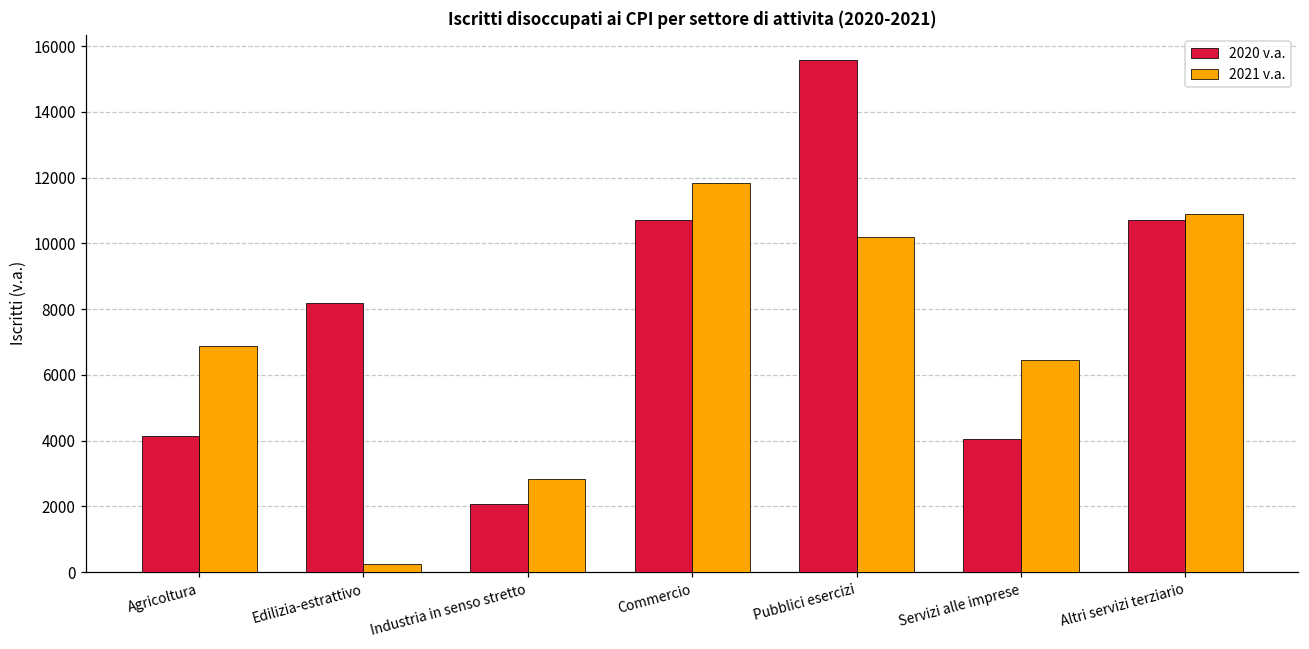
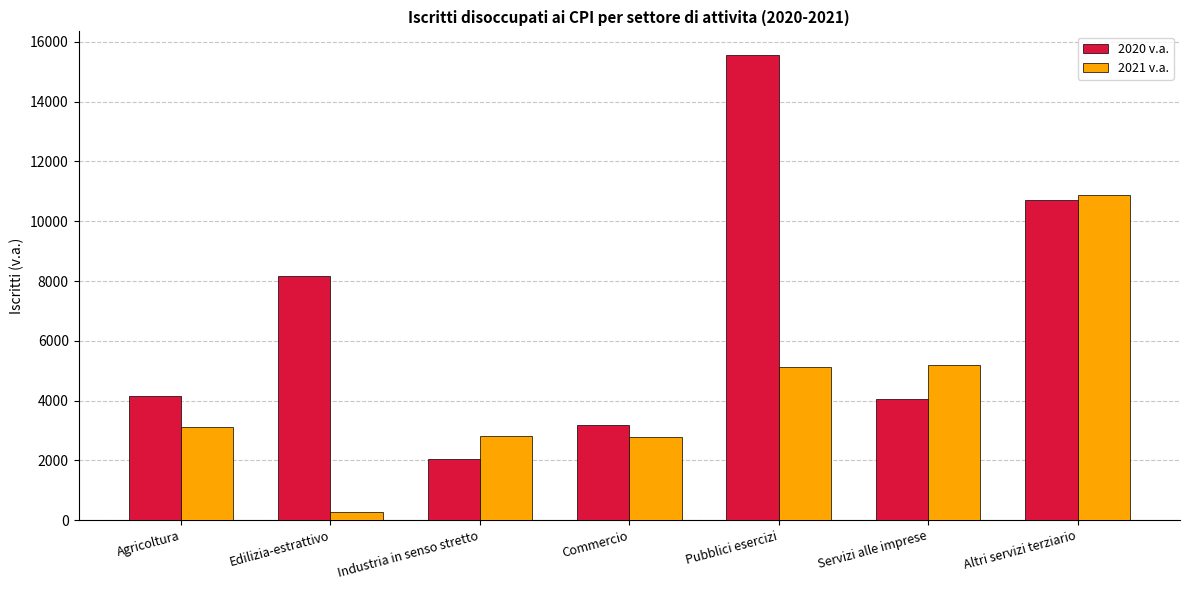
  {
    "2020 v.a.": {
      "Agricoltura": 4200,
      "Edilizia-estrattivo": 8200,
      "Industria in senso stretto": 2100,
-     "Commercio": 10700,
+     "Commercio": 3200,
      "Pubblici esercizi": 15600,
      "Servizi alle imprese": 4000,
      "Altri servizi terziario": 10700
    },
    "2021 v.a.": {
-     "Agricoltura": 6900,
+     "Agricoltura": 3100,
      "Edilizia-estrattivo": 300,
      "Industria in senso stretto": 2800,
-     "Commercio": 11800,
-     "Pubblici esercizi": 10200,
-     "Servizi alle imprese": 6400,
+     "Commercio": 2800,
+     "Pubblici esercizi": 5100,
+     "Servizi alle imprese": 5200,
      "Altri servizi terziario": 10900
    }
  }
